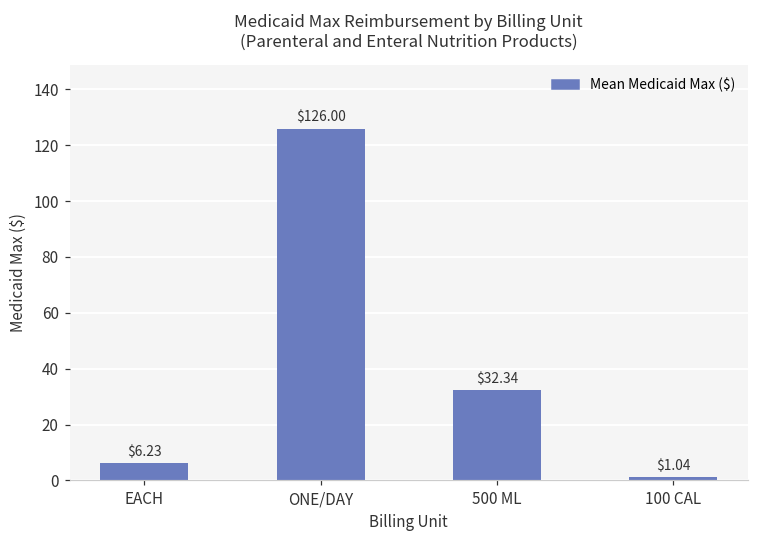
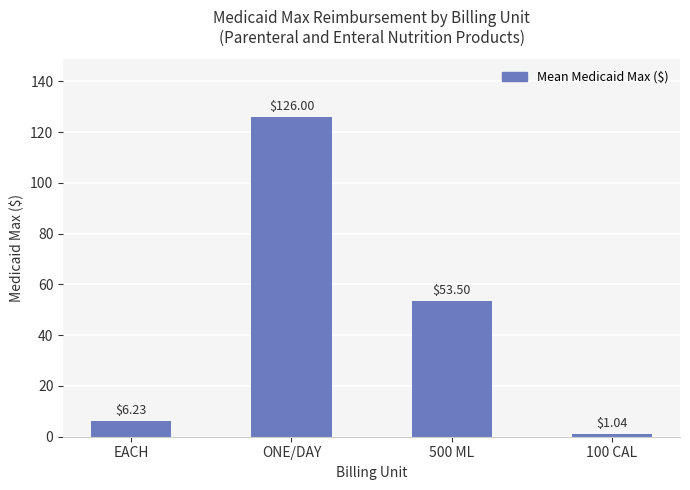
  {
    "EACH": "$6.23",
    "ONE/DAY": "$126.00",
-   "500 ML": "$32.34",
+   "500 ML": "$53.50",
    "100 CAL": "$1.04"
  }
